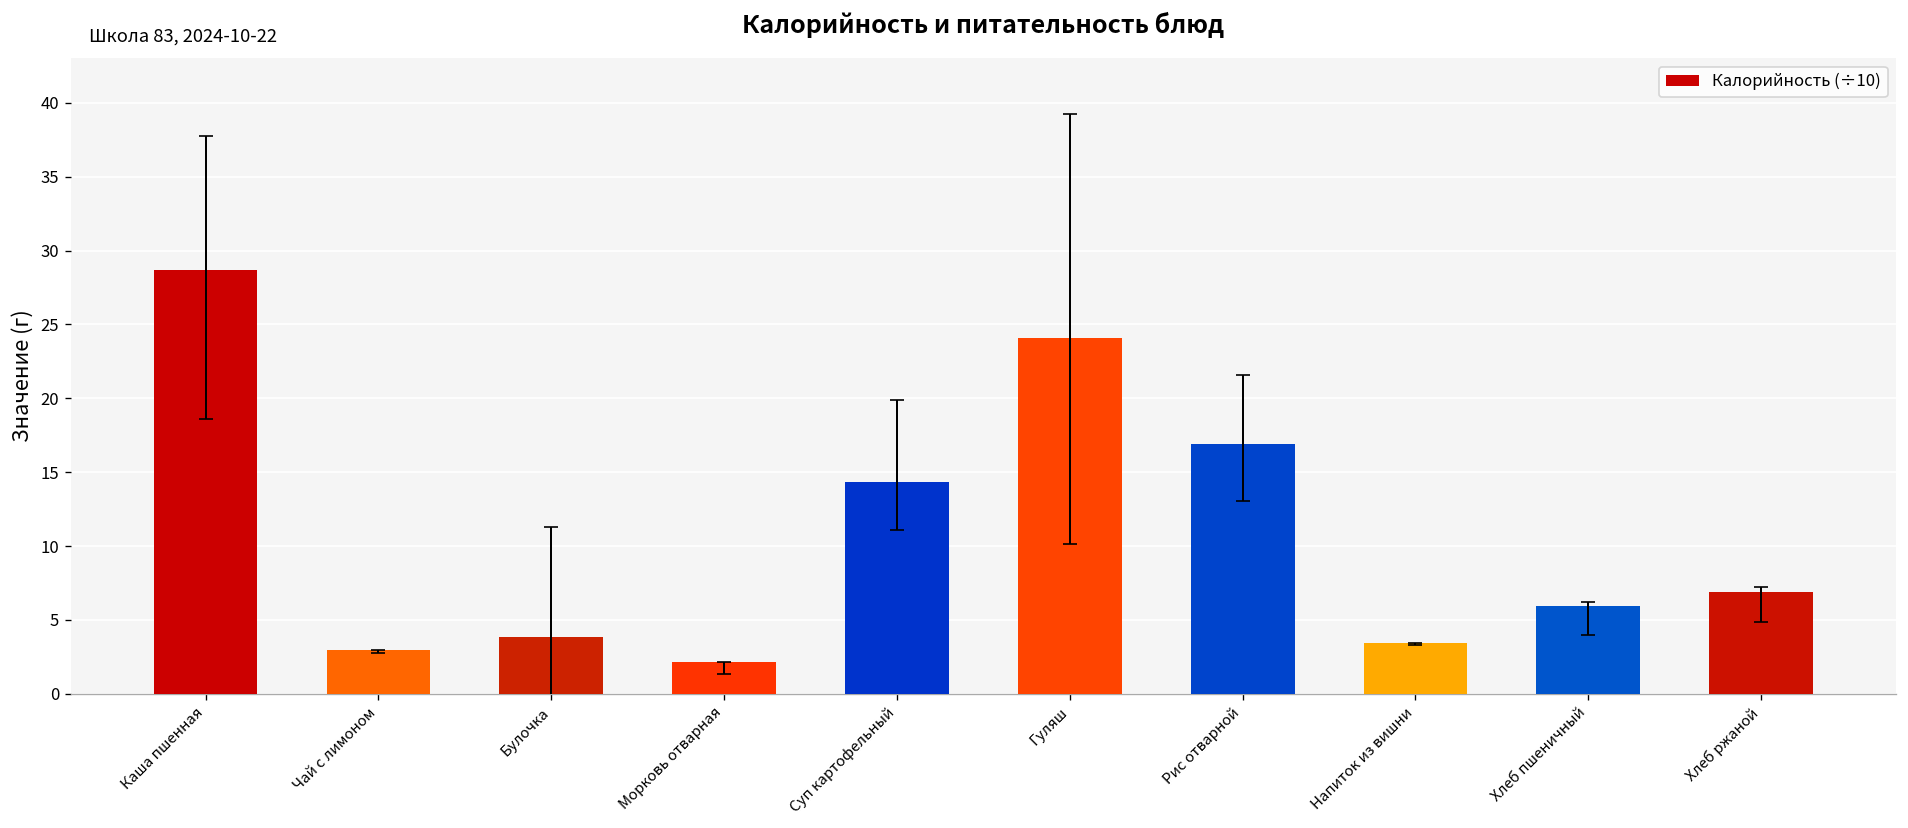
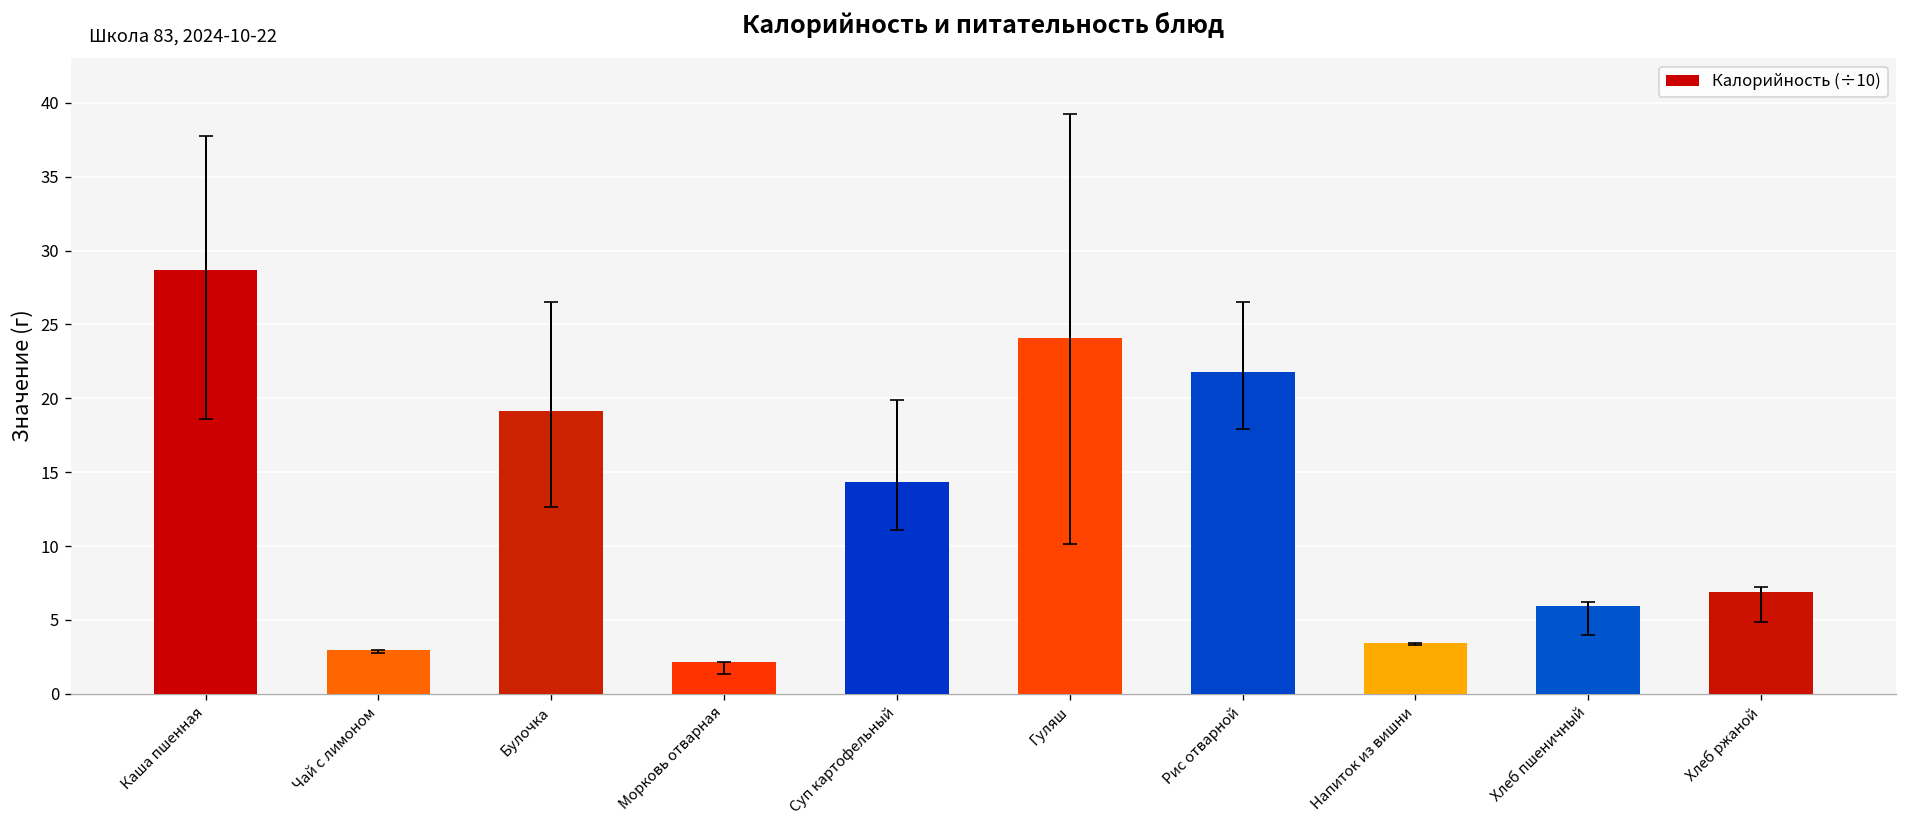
  {
    "Калорийность (÷10)": {
      "Каша пшенная": 28.7,
      "Чай с лимоном": 3.0,
-     "Булочка": 3.9,
+     "Булочка": 19.1,
      "Морковь отварная": 2.1,
      "Суп картофельный": 14.3,
      "Гуляш": 24.1,
-     "Рис отварной": 16.9,
+     "Рис отварной": 21.8,
      "Напиток из вишни": 3.4,
      "Хлеб пшеничный": 6.0,
      "Хлеб ржаной": 6.9
    }
  }
